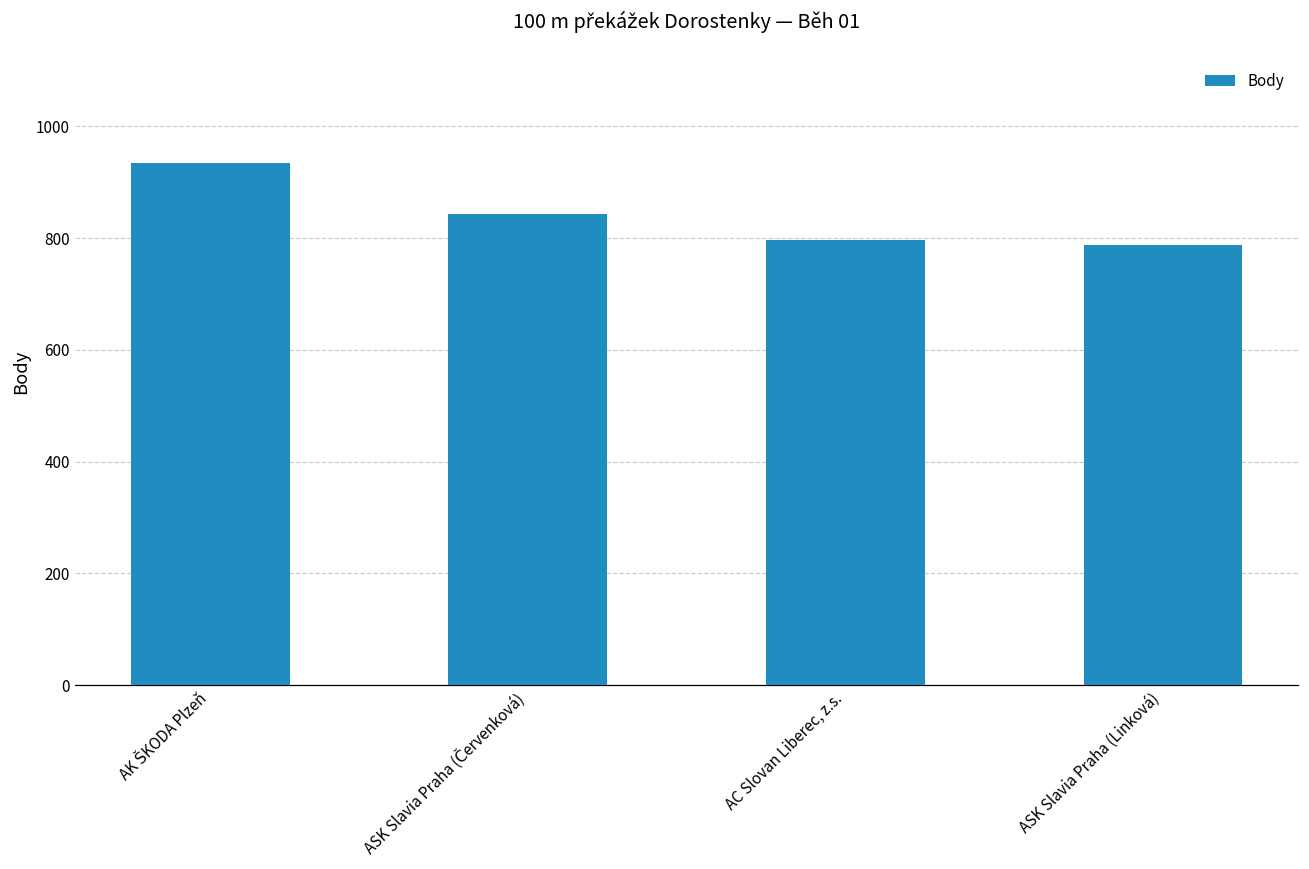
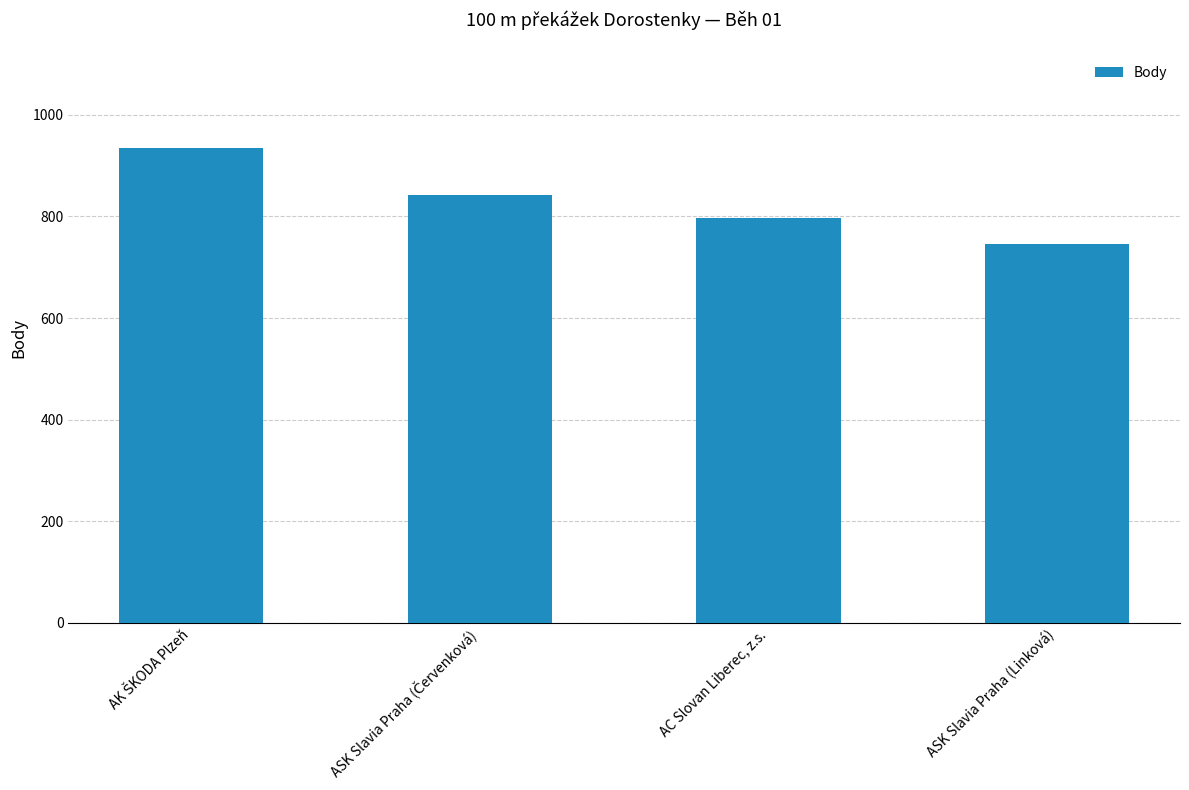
  {
    "AK ŠKODA Plzeň": 930,
    "ASK Slavia Praha (Červenková)": 840,
    "AC Slovan Liberec, z.s.": 800,
-   "ASK Slavia Praha (Linková)": 790
+   "ASK Slavia Praha (Linková)": 750
  }
